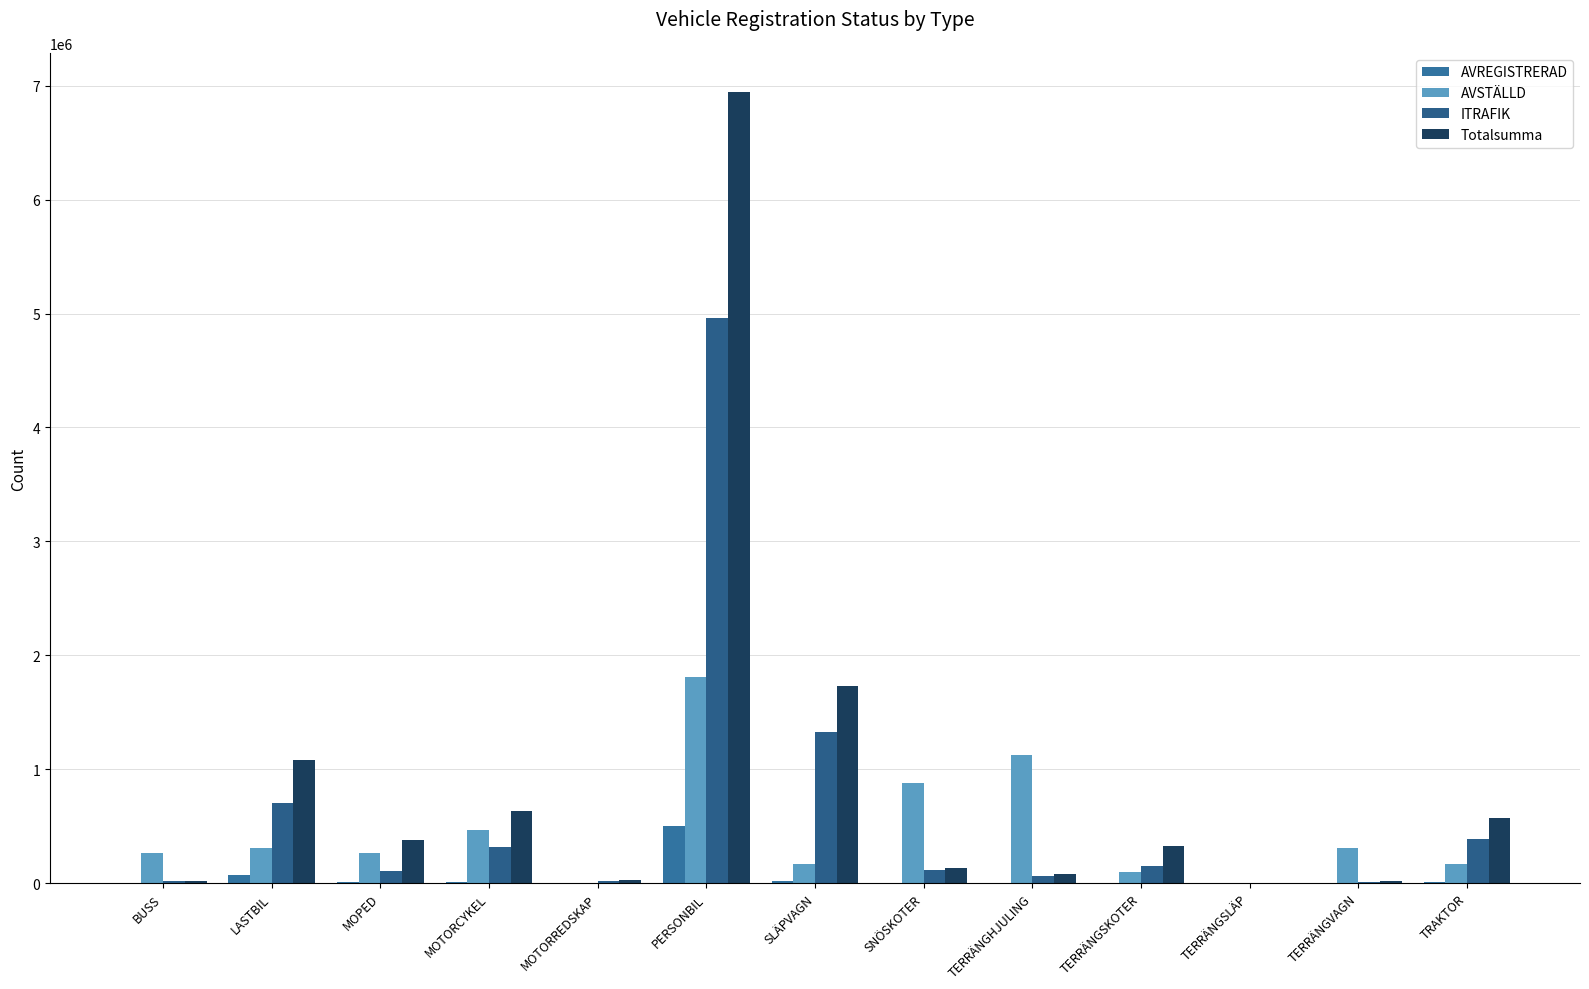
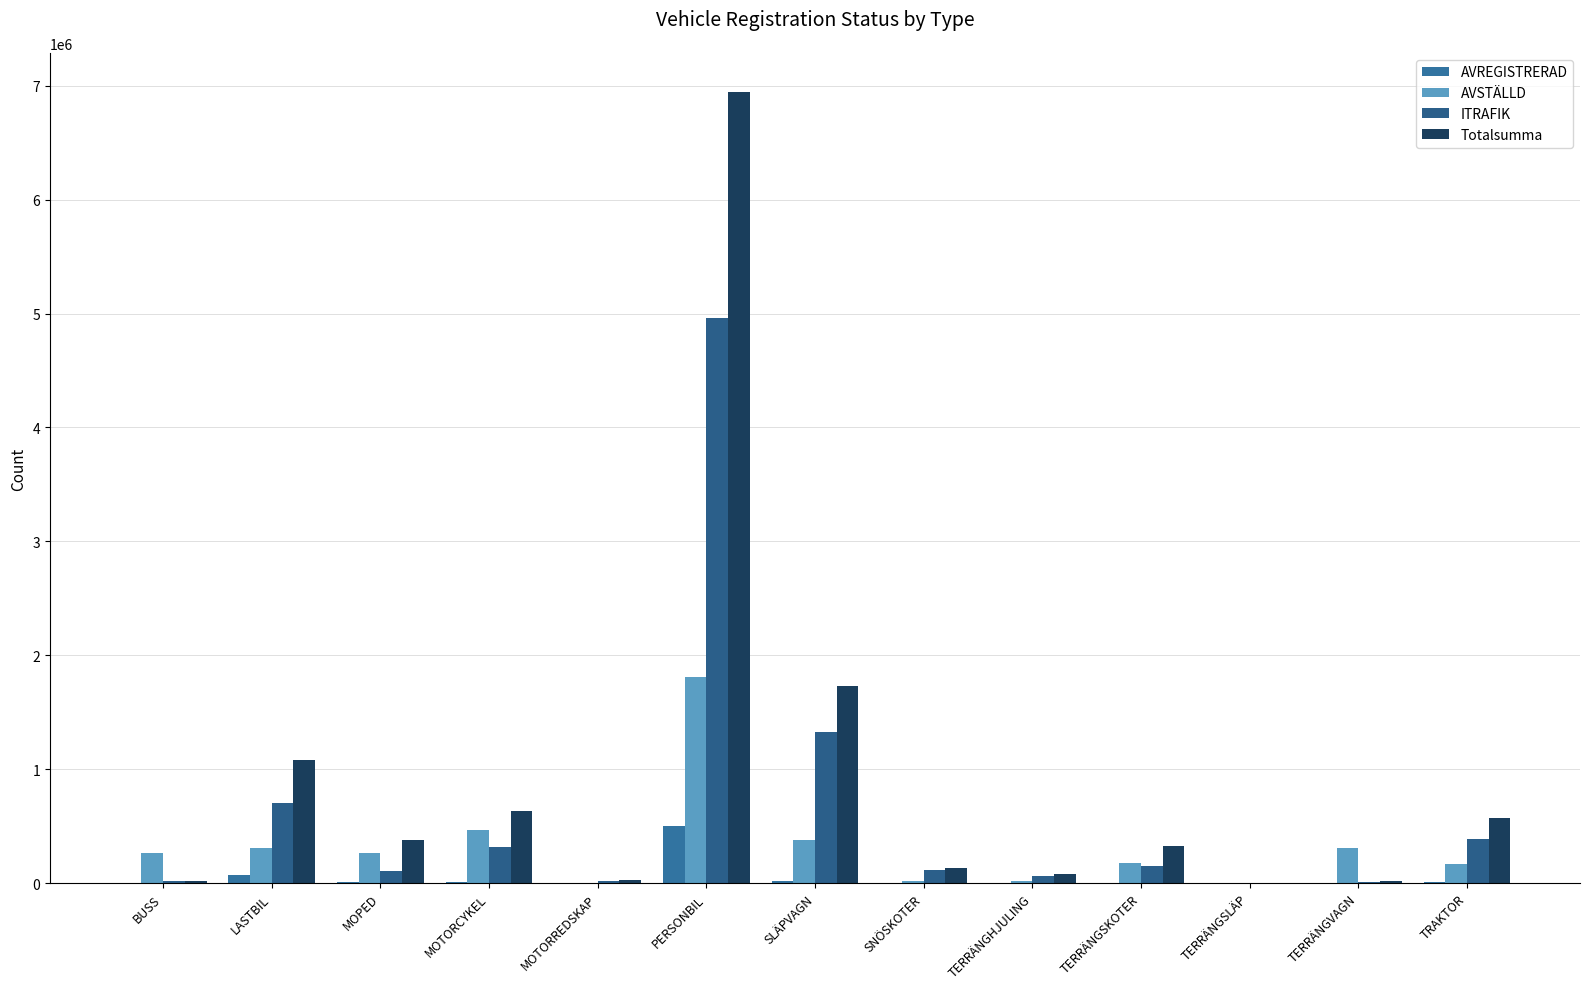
  {
    "AVSTÄLLD": {
      "BUSS": 270000,
      "LASTBIL": 310000,
      "MOPED": 270000,
      "MOTORCYKEL": 460000,
      "PERSONBIL": 1810000,
-     "SLÄPVAGN": 160000,
-     "SNÖSKOTER": 880000,
-     "TERRÄNGHJULING": 1120000,
-     "TERRÄNGSKOTER": 100000,
+     "SLÄPVAGN": 380000,
+     "SNÖSKOTER": 20000,
+     "TERRÄNGHJULING": 10000,
+     "TERRÄNGSKOTER": 170000,
      "TERRÄNGVAGN": 310000,
      "TRAKTOR": 170000
    }
  }
